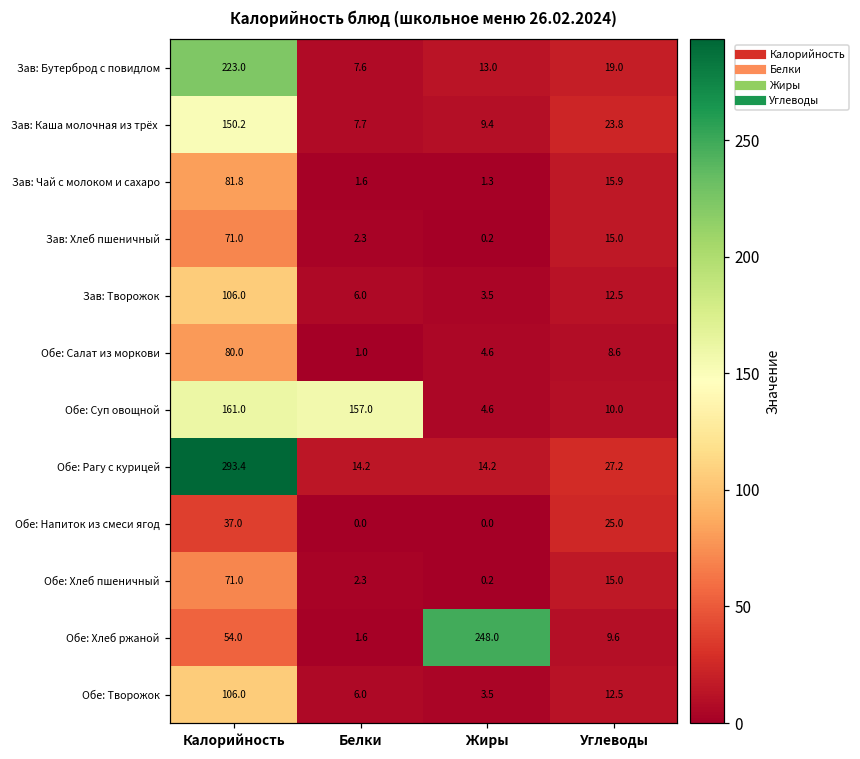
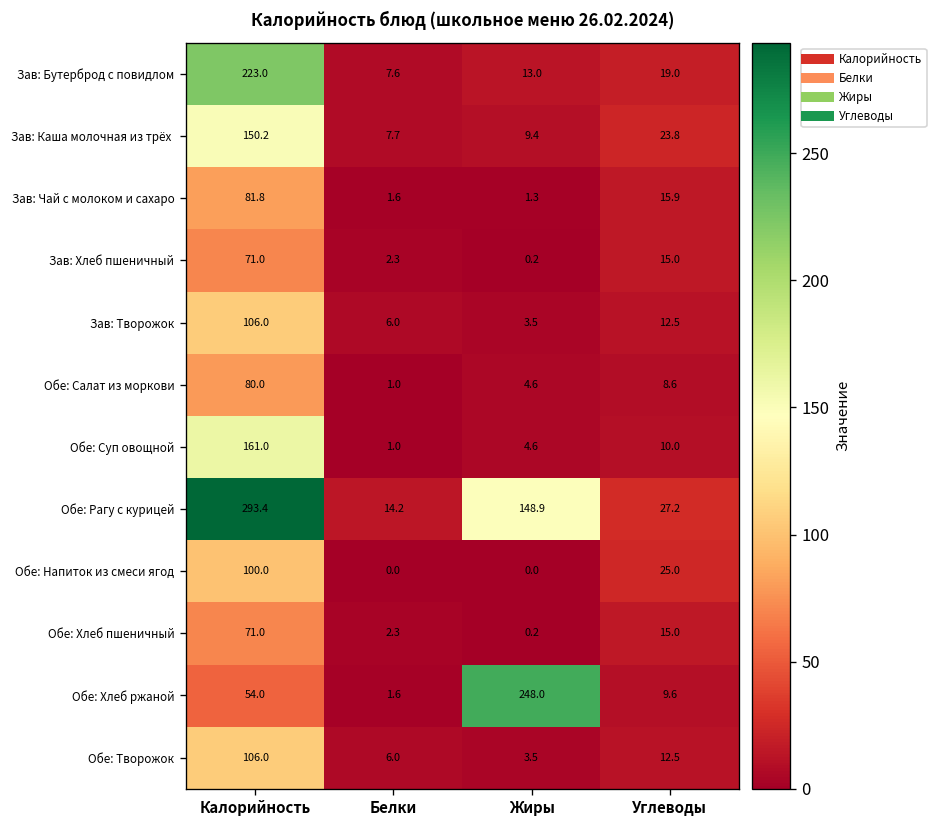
  {
    "Зав: Бутерброд с повидлом": {
      "Калорийность": 223.0,
      "Белки": 7.6,
      "Жиры": 13.0,
      "Углеводы": 19.0
    },
    "Зав: Каша молочная из трёх": {
      "Калорийность": 150.2,
      "Белки": 7.7,
      "Жиры": 9.4,
      "Углеводы": 23.8
    },
    "Зав: Чай с молоком и сахаро": {
      "Калорийность": 81.8,
      "Белки": 1.6,
      "Жиры": 1.3,
      "Углеводы": 15.9
    },
    "Зав: Хлеб пшеничный": {
      "Калорийность": 71.0,
      "Белки": 2.3,
      "Жиры": 0.2,
      "Углеводы": 15.0
    },
    "Зав: Творожок": {
      "Калорийность": 106.0,
      "Белки": 6.0,
      "Жиры": 3.5,
      "Углеводы": 12.5
    },
    "Обе: Салат из моркови": {
      "Калорийность": 80.0,
      "Белки": 1.0,
      "Жиры": 4.6,
      "Углеводы": 8.6
    },
    "Обе: Суп овощной": {
      "Калорийность": 161.0,
-     "Белки": 157.0,
+     "Белки": 1.0,
      "Жиры": 4.6,
      "Углеводы": 10.0
    },
    "Обе: Рагу с курицей": {
      "Калорийность": 293.4,
      "Белки": 14.2,
-     "Жиры": 14.2,
+     "Жиры": 148.9,
      "Углеводы": 27.2
    },
    "Обе: Напиток из смеси ягод": {
-     "Калорийность": 37.0,
+     "Калорийность": 100.0,
      "Белки": 0.0,
      "Жиры": 0.0,
      "Углеводы": 25.0
    },
    "Обе: Хлеб пшеничный": {
      "Калорийность": 71.0,
      "Белки": 2.3,
      "Жиры": 0.2,
      "Углеводы": 15.0
    },
    "Обе: Хлеб ржаной": {
      "Калорийность": 54.0,
      "Белки": 1.6,
      "Жиры": 248.0,
      "Углеводы": 9.6
    },
    "Обе: Творожок": {
      "Калорийность": 106.0,
      "Белки": 6.0,
      "Жиры": 3.5,
      "Углеводы": 12.5
    }
  }
